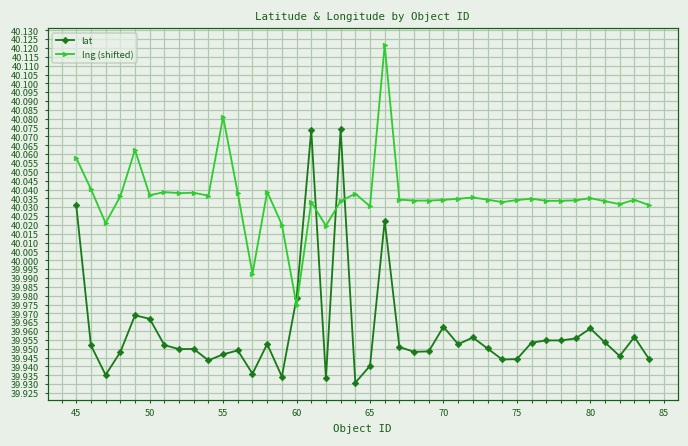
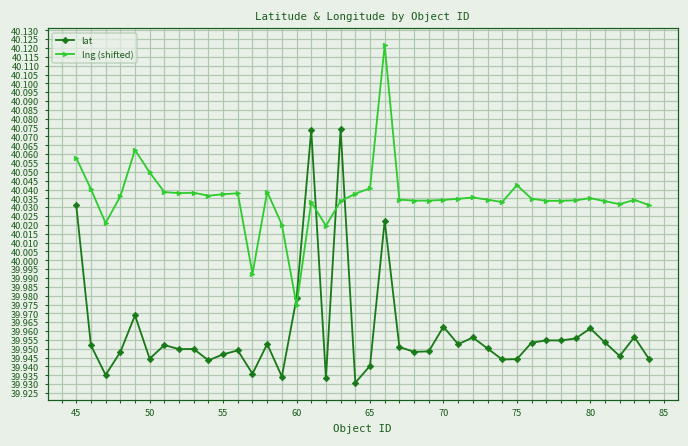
  {
    "lat": {
      "45": 40.031,
-     "50": 39.967,
+     "50": 39.944,
      "55": 39.947,
      "60": 39.979,
      "65": 39.940,
      "70": 39.962,
      "75": 39.944,
      "80": 39.962
    },
    "lng (shifted)": {
      "45": 40.058,
-     "50": 40.037,
-     "55": 40.081,
+     "50": 40.050,
+     "55": 40.037,
      "60": 39.975,
-     "65": 40.031,
+     "65": 40.041,
      "70": 40.034,
-     "75": 40.034,
+     "75": 40.042,
      "80": 40.035
    }
  }
